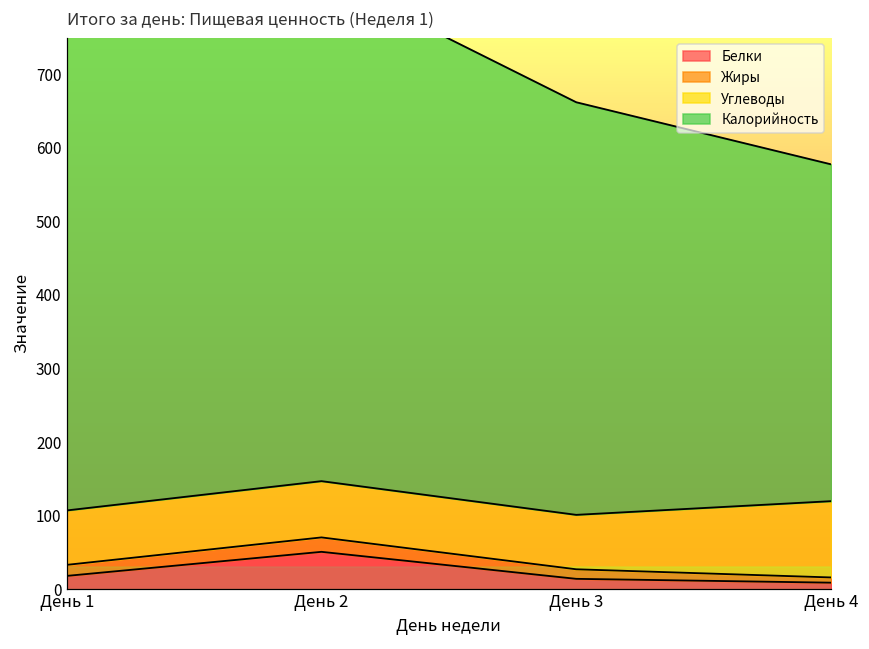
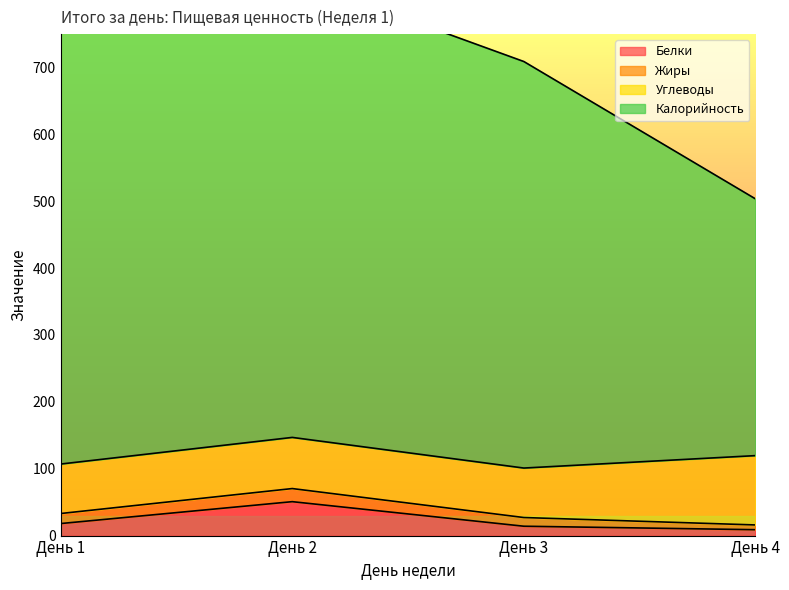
  {
    "Белки": {
      "День 2": 50
    },
    "Жиры": {
      "День 1": 20,
      "День 2": 20
    },
    "Углеводы": {
      "День 1": 70,
      "День 2": 80,
      "День 3": 70,
      "День 4": 100
    },
    "Калорийность": {
-     "День 3": 560,
-     "День 4": 460
+     "День 3": 610,
+     "День 4": 380
    }
  }
